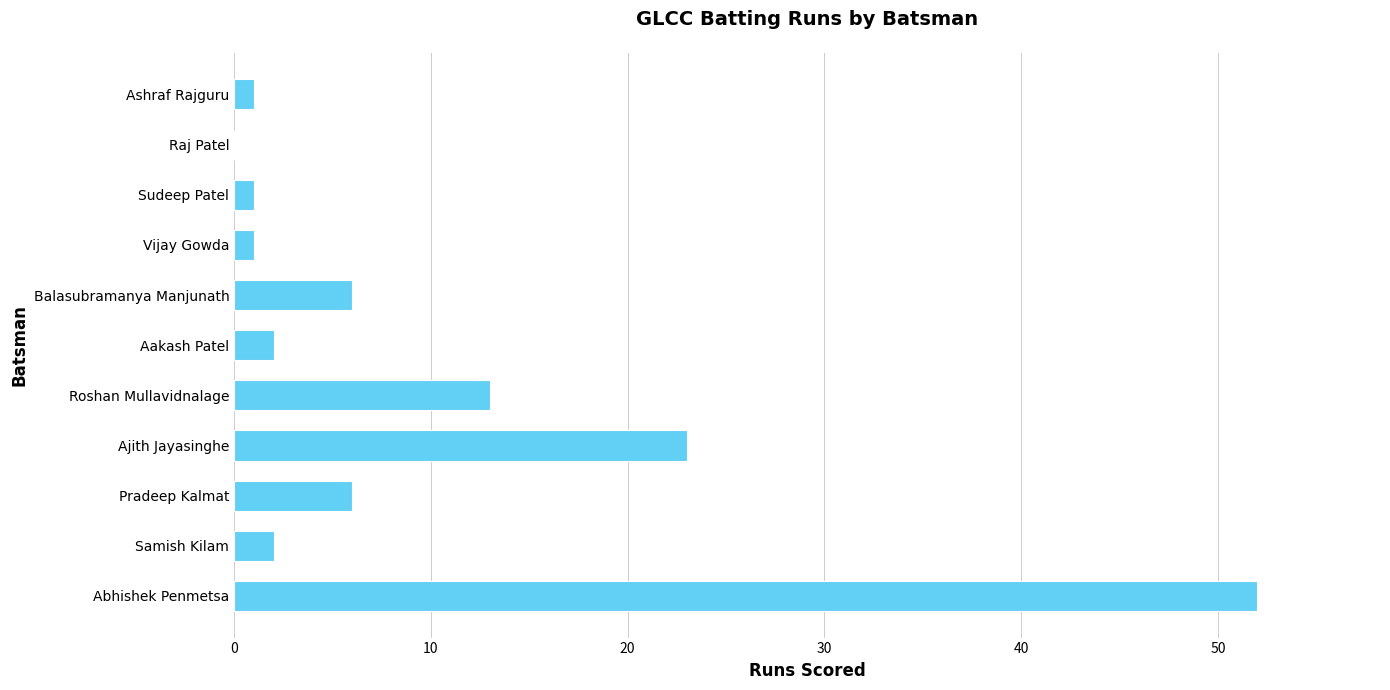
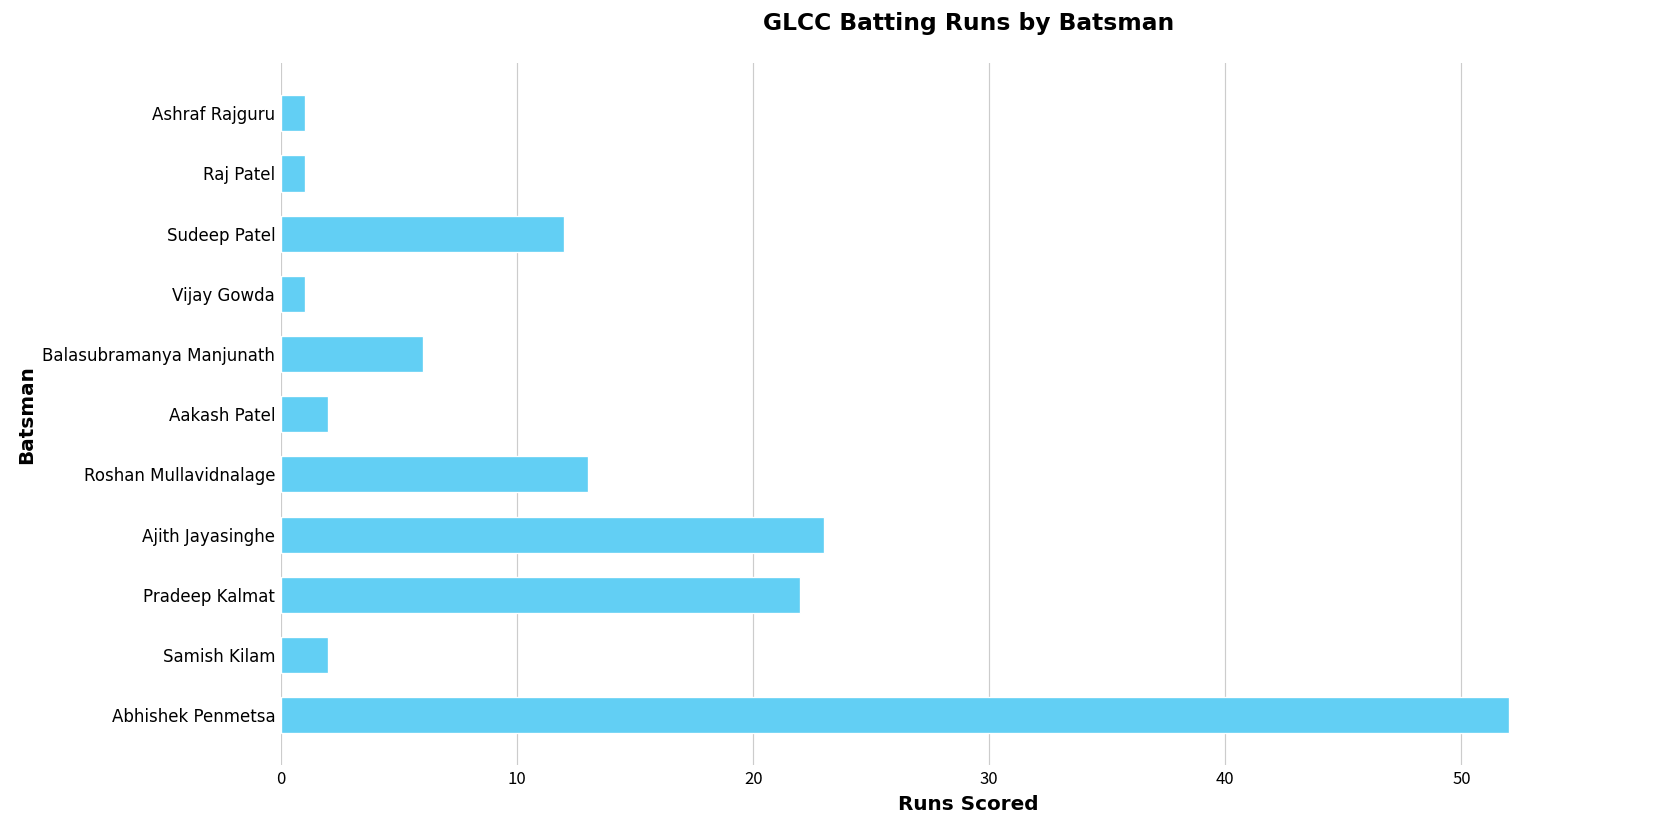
  {
    "Ashraf Rajguru": 1,
-   "Raj Patel": 0,
-   "Sudeep Patel": 1,
+   "Raj Patel": 1,
+   "Sudeep Patel": 12,
    "Vijay Gowda": 1,
    "Balasubramanya Manjunath": 6,
    "Aakash Patel": 2,
    "Roshan Mullavidnalage": 13,
    "Ajith Jayasinghe": 23,
-   "Pradeep Kalmat": 6,
+   "Pradeep Kalmat": 22,
    "Samish Kilam": 2,
    "Abhishek Penmetsa": 52
  }
